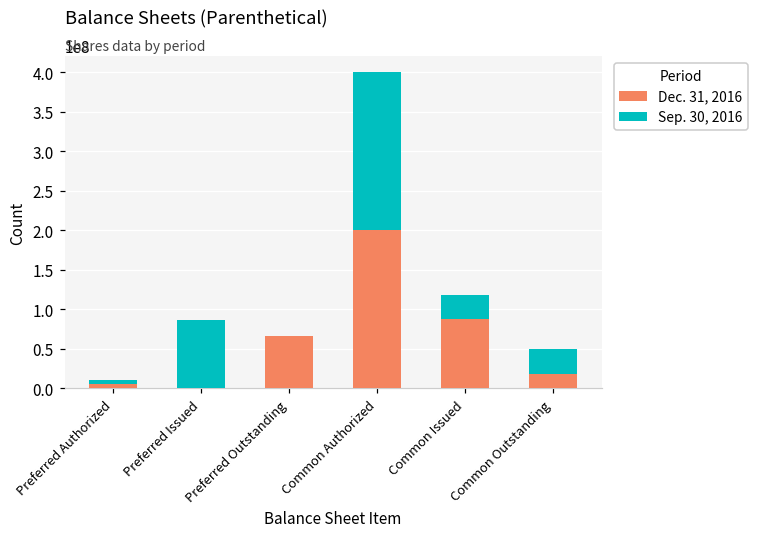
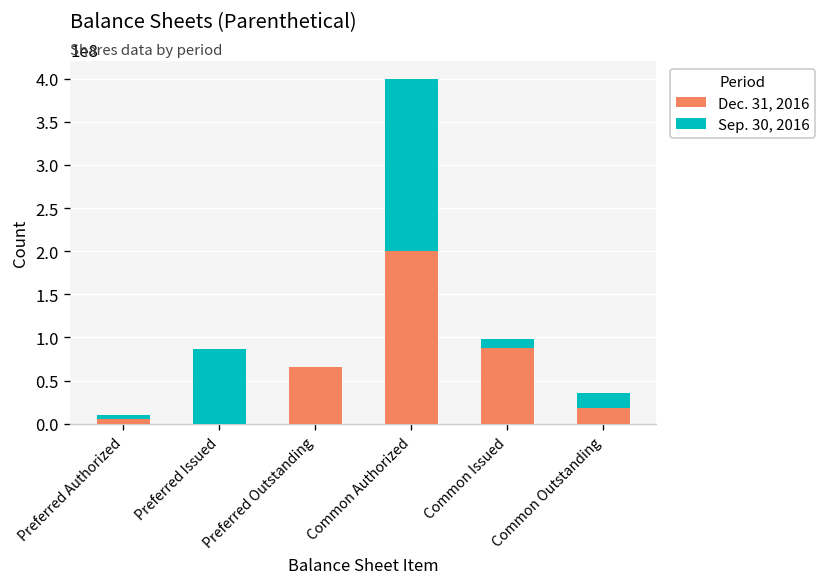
  {
    "Dec. 31, 2016": {
      "Preferred Authorized": 10000000,
      "Preferred Issued": 0,
      "Preferred Outstanding": 70000000,
      "Common Authorized": 200000000,
      "Common Issued": 90000000,
      "Common Outstanding": 20000000
    },
    "Sep. 30, 2016": {
      "Preferred Authorized": 10000000,
      "Preferred Issued": 90000000,
      "Preferred Outstanding": 0,
      "Common Authorized": 200000000,
-     "Common Issued": 30000000,
-     "Common Outstanding": 30000000
+     "Common Issued": 10000000,
+     "Common Outstanding": 20000000
    }
  }
